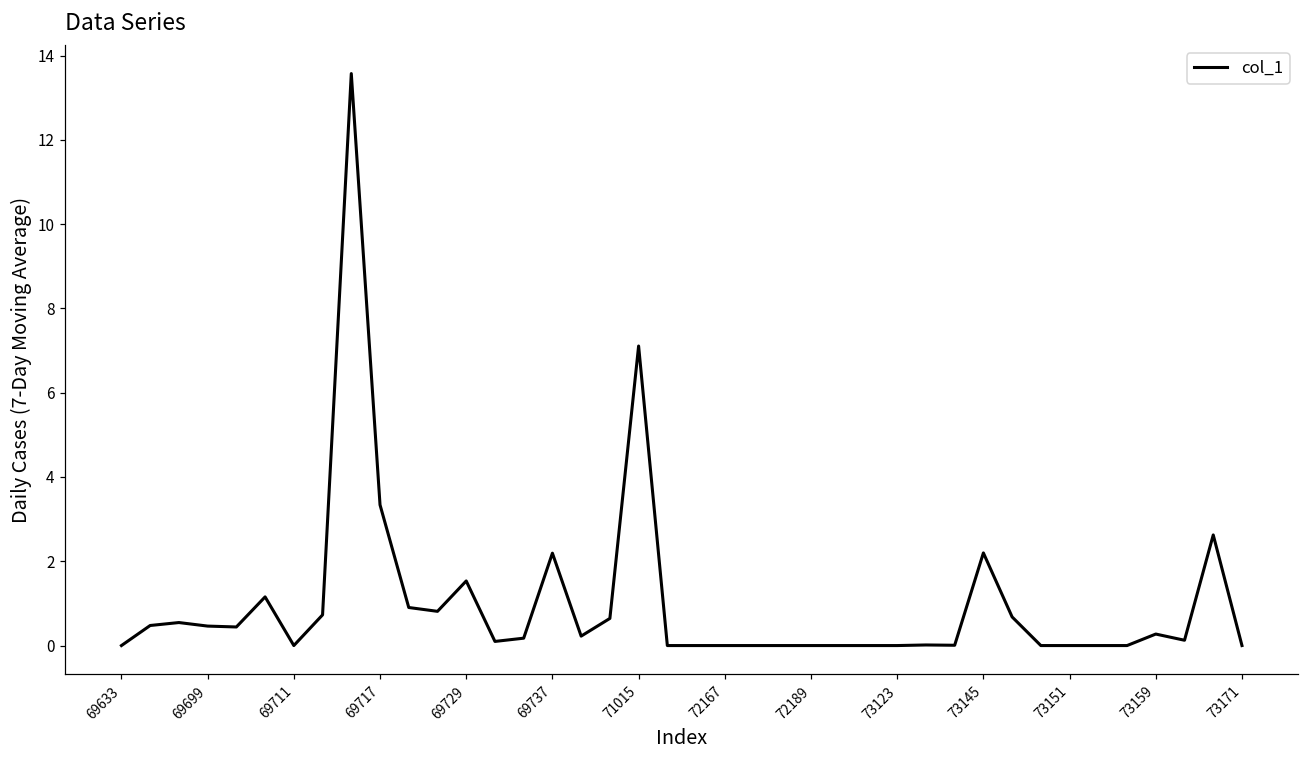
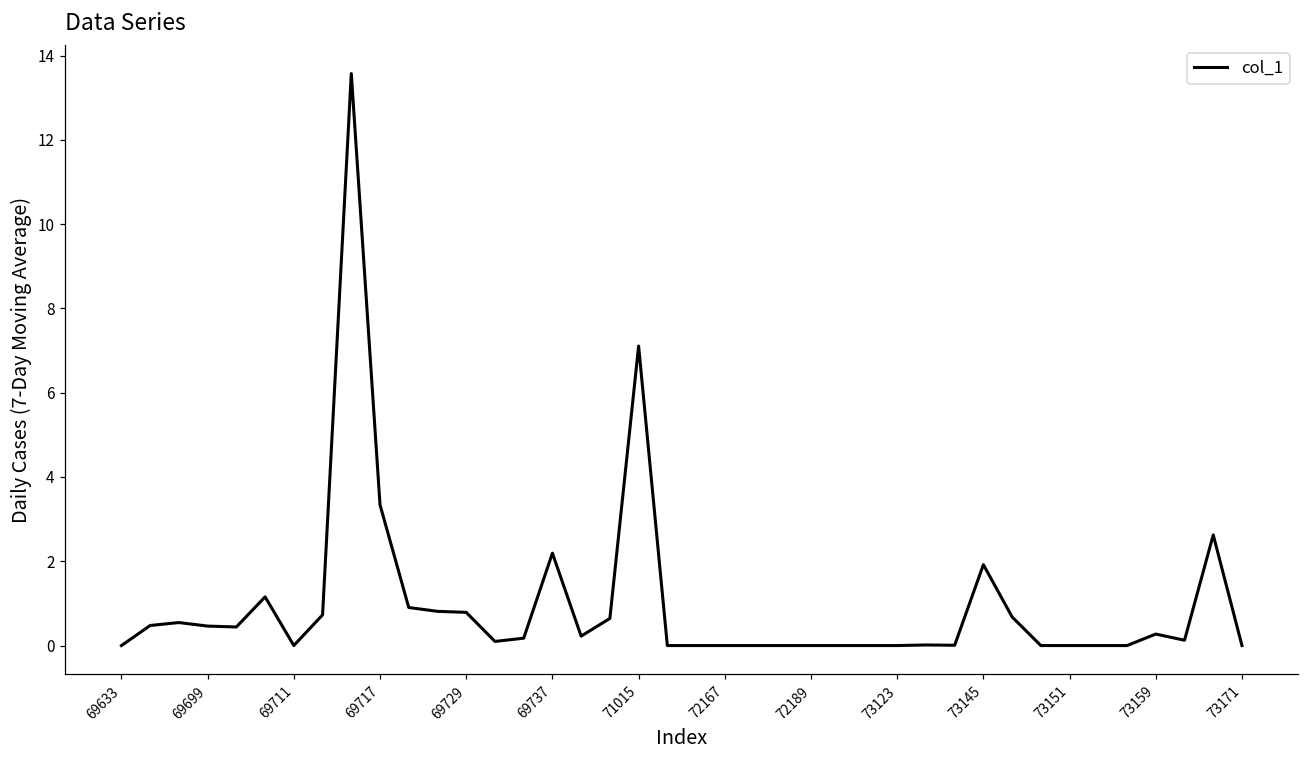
  {
    "69633": 0.0,
    "69699": 0.5,
    "69711": 0.0,
    "69717": 3.3,
-   "69729": 1.5,
+   "69729": 0.8,
    "69737": 2.2,
    "71015": 7.1,
    "72167": 0.0,
    "72189": 0.0,
    "73123": 0.0,
-   "73145": 2.2,
+   "73145": 1.9,
    "73151": 0.0,
    "73159": 0.3,
    "73171": 0.0
  }
